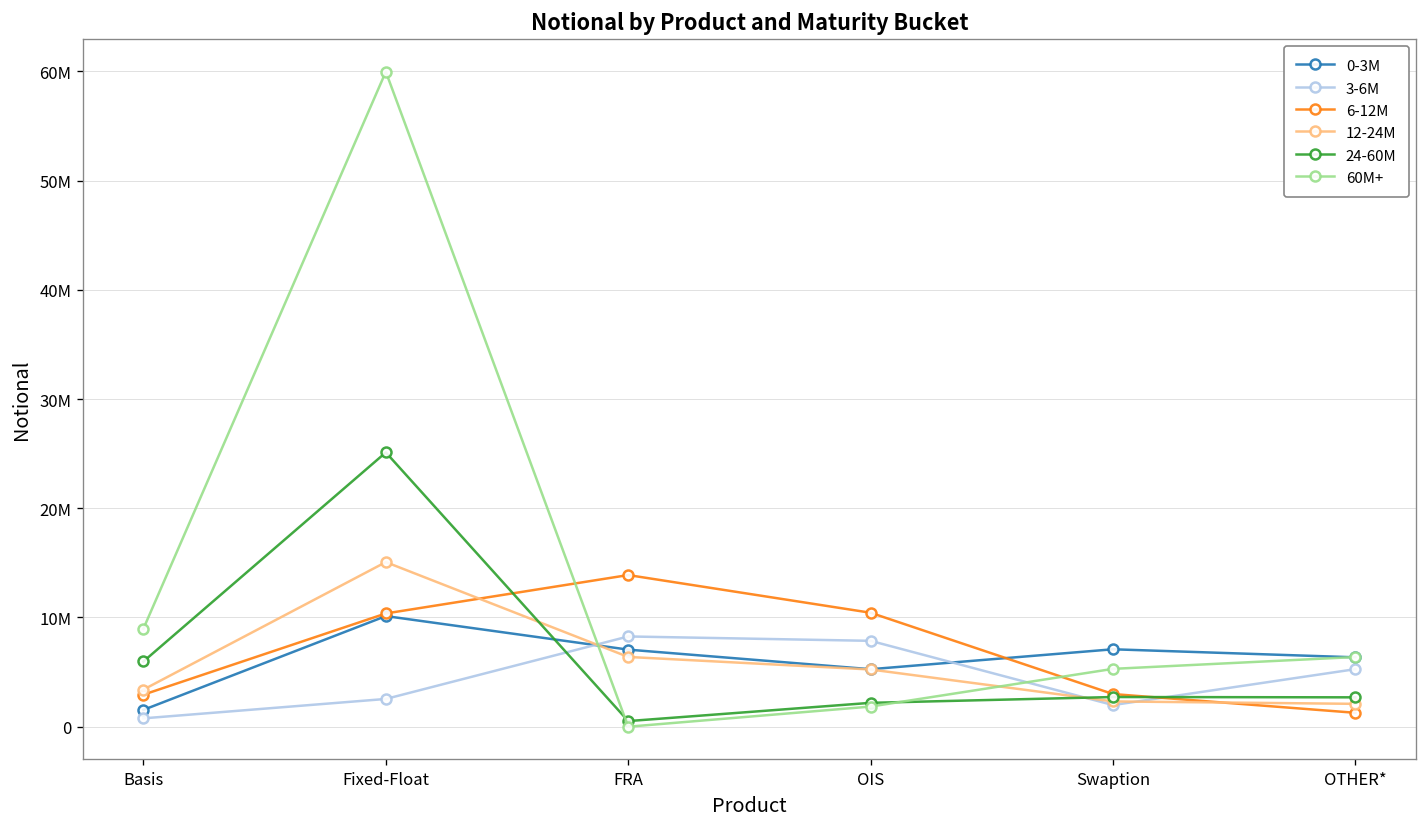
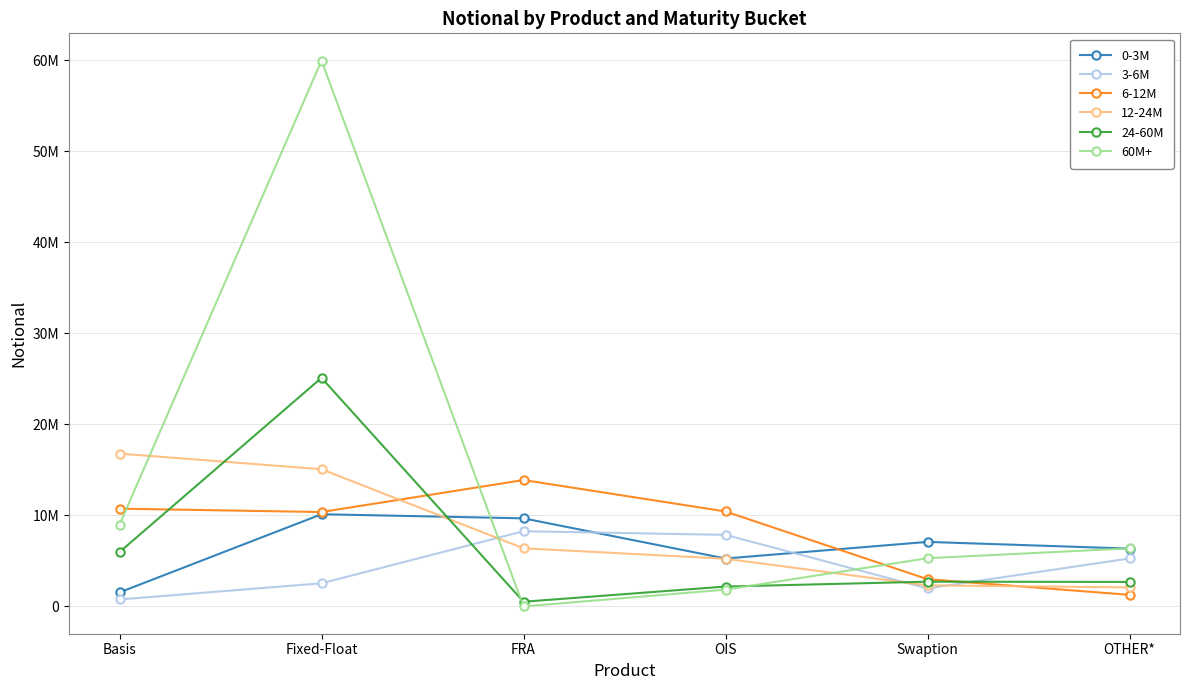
  {
    "0-3M": {
      "Basis": 2000000,
-     "FRA": 7000000,
+     "FRA": 10000000,
      "Swaption": 7000000
    },
    "3-6M": {
      "Basis": 1000000,
      "Fixed-Float": 3000000,
      "FRA": 8000000,
      "OIS": 8000000,
      "Swaption": 2000000,
      "OTHER*": 5000000
    },
    "6-12M": {
-     "Basis": 3000000,
+     "Basis": 11000000,
      "FRA": 14000000,
      "OIS": 10000000,
      "OTHER*": 1000000
    },
    "12-24M": {
-     "Basis": 3000000,
+     "Basis": 17000000,
      "Fixed-Float": 15000000,
      "FRA": 6000000,
      "Swaption": 2000000,
      "OTHER*": 2000000
    },
    "24-60M": {
      "Basis": 6000000,
      "Fixed-Float": 25000000,
      "FRA": 1000000,
      "OIS": 2000000,
      "OTHER*": 3000000
    },
    "60M+": {
      "Basis": 9000000,
      "Fixed-Float": 60000000,
      "FRA": 0,
      "OIS": 2000000,
      "Swaption": 5000000
    }
  }
